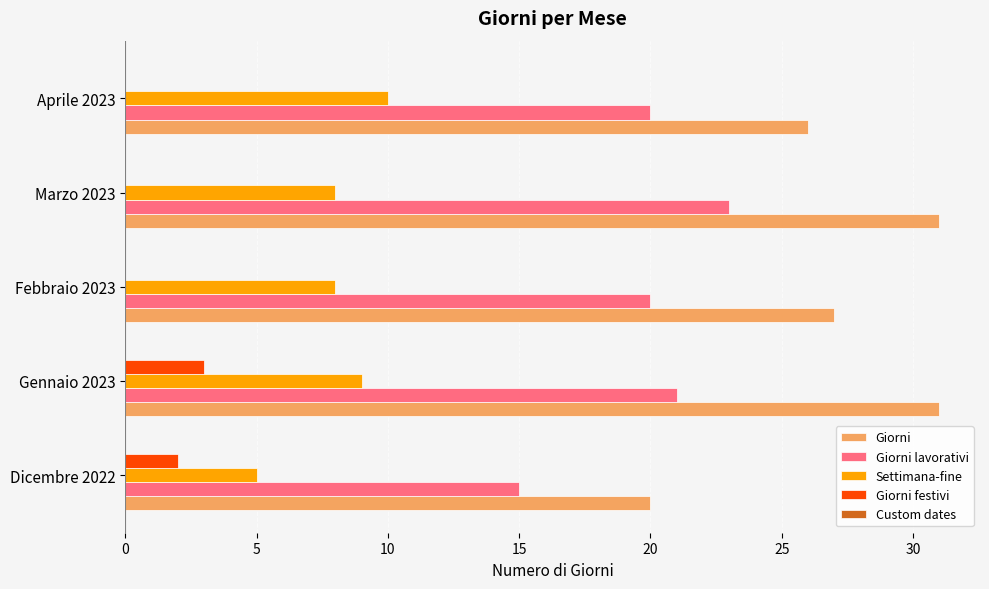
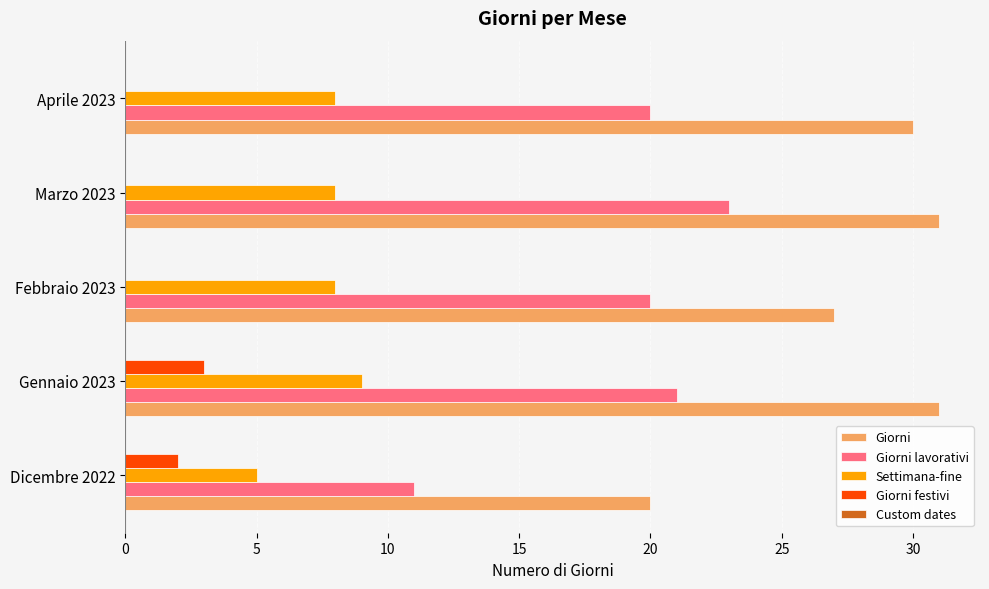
  {
    "Giorni": {
-     "Aprile 2023": 26,
+     "Aprile 2023": 30,
      "Marzo 2023": 31,
      "Febbraio 2023": 27,
      "Gennaio 2023": 31,
      "Dicembre 2022": 20
    },
    "Giorni lavorativi": {
      "Aprile 2023": 20,
      "Marzo 2023": 23,
      "Febbraio 2023": 20,
      "Gennaio 2023": 21,
-     "Dicembre 2022": 15
+     "Dicembre 2022": 11
    },
    "Settimana-fine": {
-     "Aprile 2023": 10,
+     "Aprile 2023": 8,
      "Marzo 2023": 8,
      "Febbraio 2023": 8,
      "Gennaio 2023": 9,
      "Dicembre 2022": 5
    },
    "Giorni festivi": {
      "Aprile 2023": 0,
      "Marzo 2023": 0,
      "Febbraio 2023": 0,
      "Gennaio 2023": 3,
      "Dicembre 2022": 2
    },
    "Custom dates": {
      "Aprile 2023": 0,
      "Marzo 2023": 0,
      "Febbraio 2023": 0,
      "Gennaio 2023": 0,
      "Dicembre 2022": 0
    }
  }
